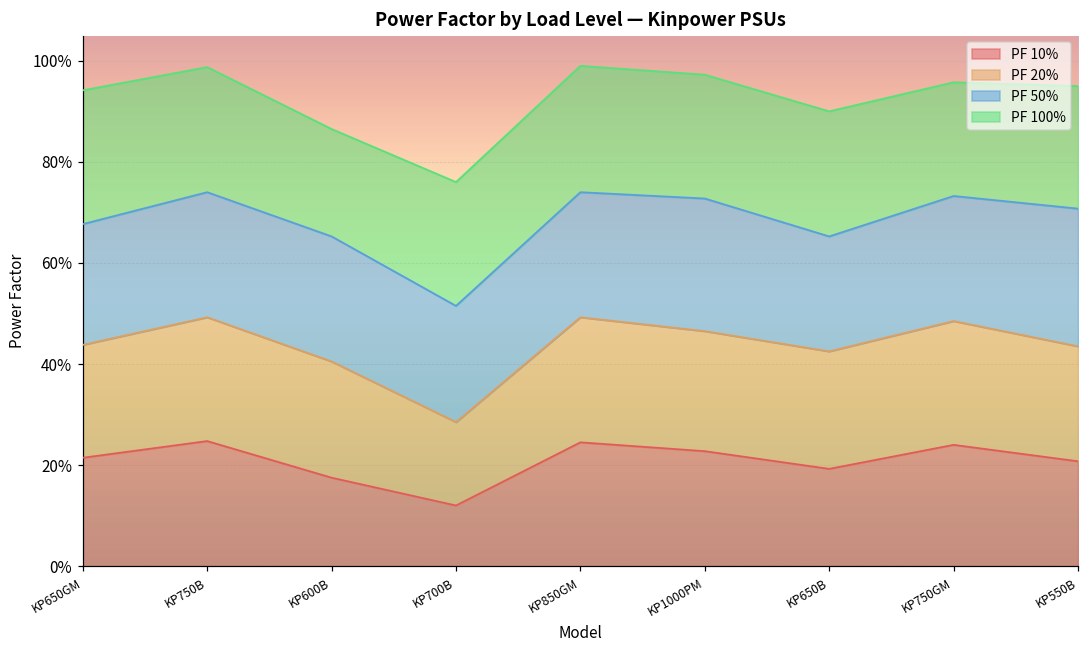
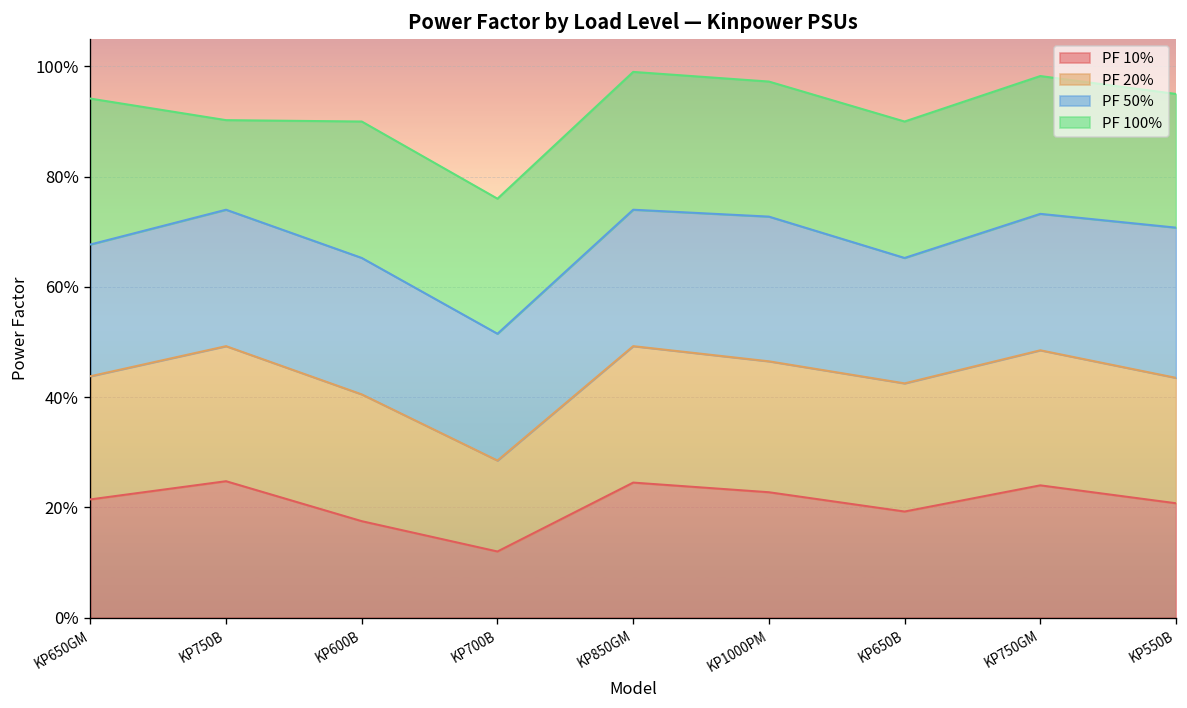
  {
    "PF 50%": {
      "KP650GM": "24%",
      "KP750B": "25%",
      "KP600B": "25%",
      "KP700B": "23%",
      "KP850GM": "25%",
      "KP1000PM": "26%",
      "KP650B": "23%",
      "KP750GM": "25%",
      "KP550B": "27%"
    },
    "PF 100%": {
      "KP650GM": "26%",
-     "KP750B": "25%",
-     "KP600B": "21%",
+     "KP750B": "16%",
+     "KP600B": "25%",
      "KP700B": "25%",
      "KP850GM": "25%",
      "KP1000PM": "25%",
      "KP650B": "25%",
-     "KP750GM": "22%",
+     "KP750GM": "25%",
      "KP550B": "24%"
    }
  }
